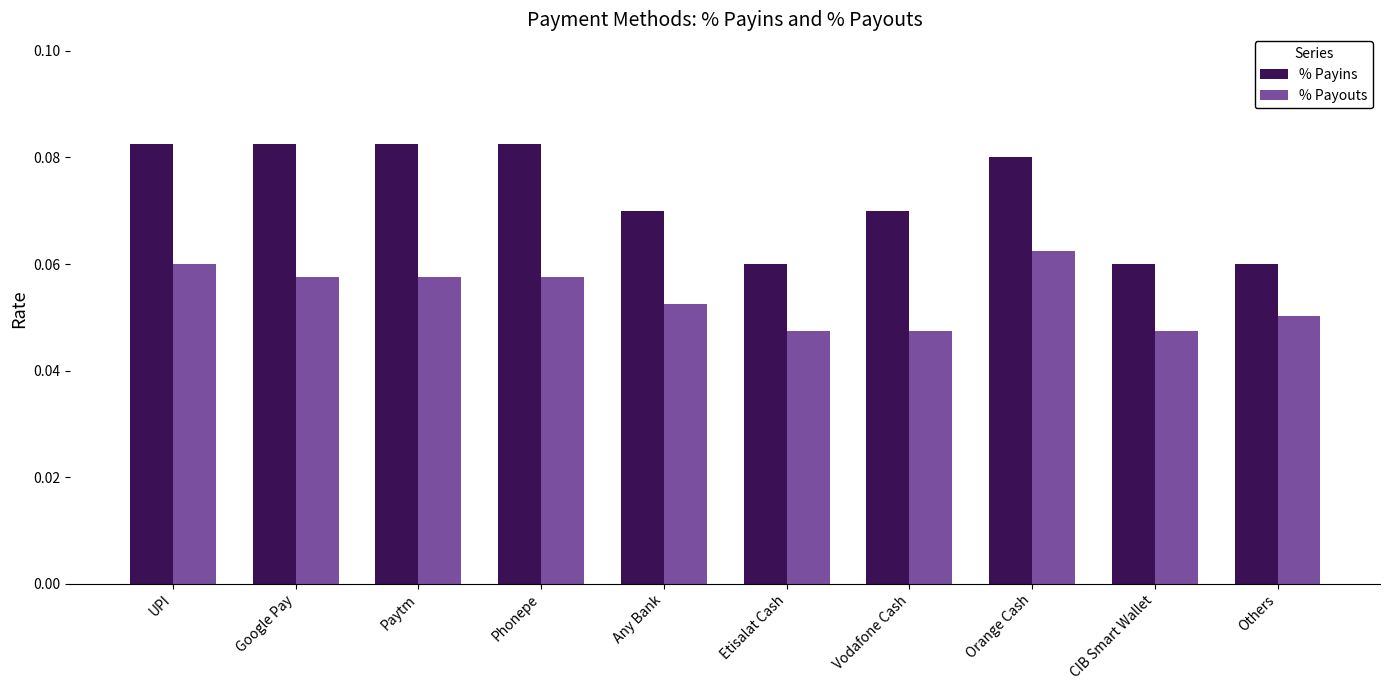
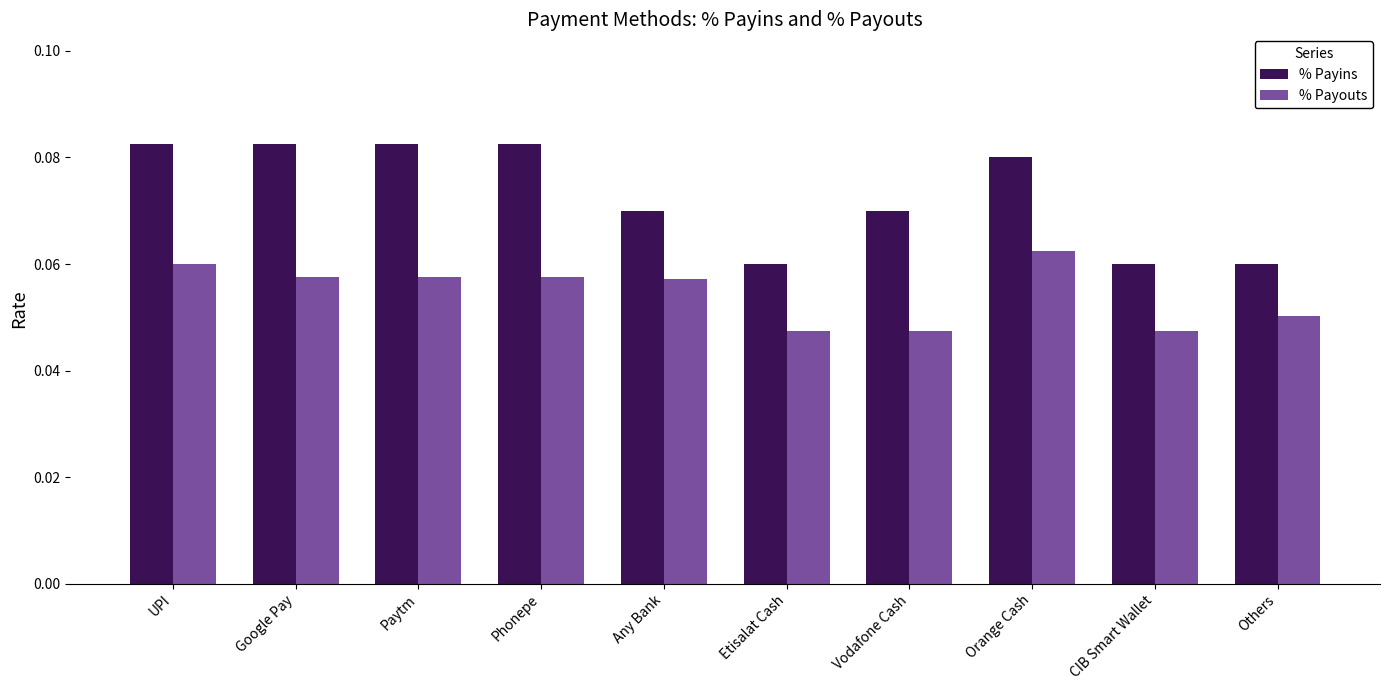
  {
    "% Payins": {
      "UPI": 0.083,
      "Google Pay": 0.083,
      "Paytm": 0.083,
      "Phonepe": 0.083,
      "Any Bank": 0.070,
      "Etisalat Cash": 0.060,
      "Vodafone Cash": 0.070,
      "Orange Cash": 0.080,
      "CIB Smart Wallet": 0.060,
      "Others": 0.060
    },
    "% Payouts": {
      "UPI": 0.060,
      "Google Pay": 0.058,
      "Paytm": 0.058,
      "Phonepe": 0.058,
-     "Any Bank": 0.053,
+     "Any Bank": 0.057,
      "Etisalat Cash": 0.048,
      "Vodafone Cash": 0.048,
      "Orange Cash": 0.062,
      "CIB Smart Wallet": 0.048,
      "Others": 0.050
    }
  }
